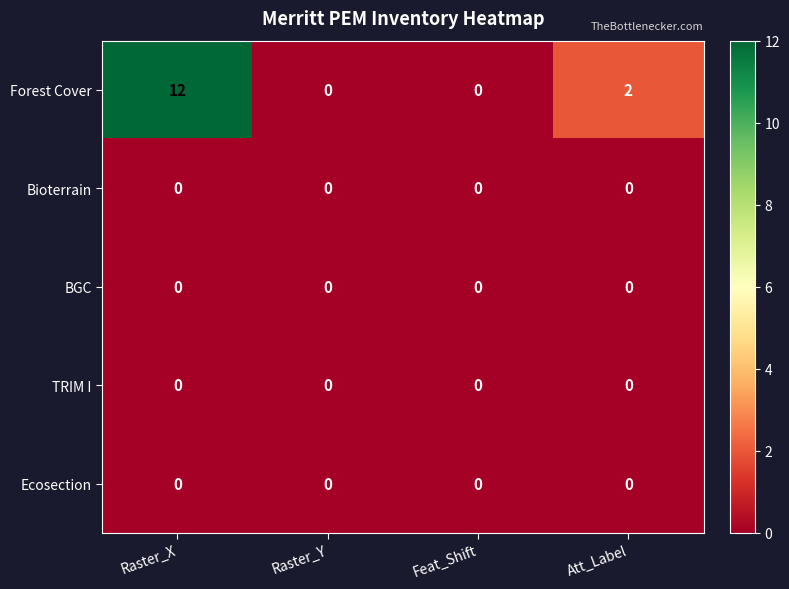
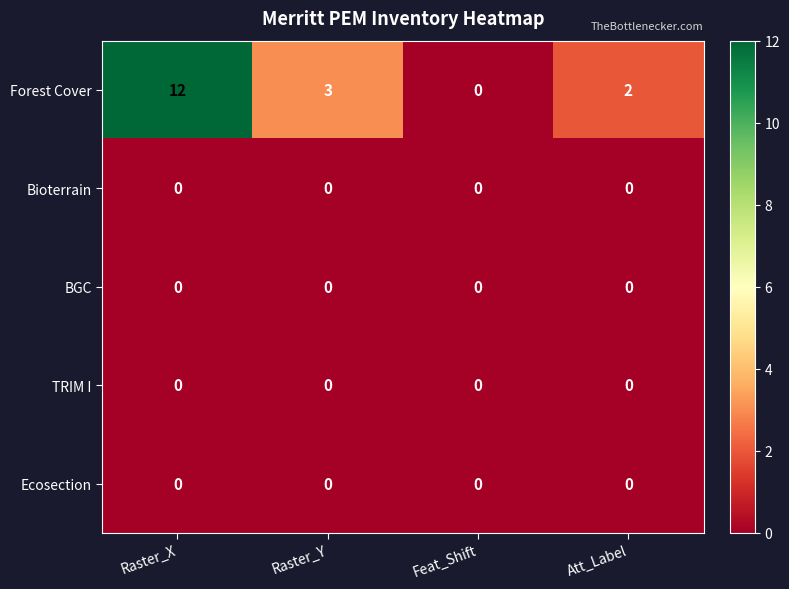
  {
    "Forest Cover": {
      "Raster_X": 12,
-     "Raster_Y": 0,
+     "Raster_Y": 3,
      "Feat_Shift": 0,
      "Att_Label": 2
    },
    "Bioterrain": {
      "Raster_X": 0,
      "Raster_Y": 0,
      "Feat_Shift": 0,
      "Att_Label": 0
    },
    "BGC": {
      "Raster_X": 0,
      "Raster_Y": 0,
      "Feat_Shift": 0,
      "Att_Label": 0
    },
    "TRIM I": {
      "Raster_X": 0,
      "Raster_Y": 0,
      "Feat_Shift": 0,
      "Att_Label": 0
    },
    "Ecosection": {
      "Raster_X": 0,
      "Raster_Y": 0,
      "Feat_Shift": 0,
      "Att_Label": 0
    }
  }
